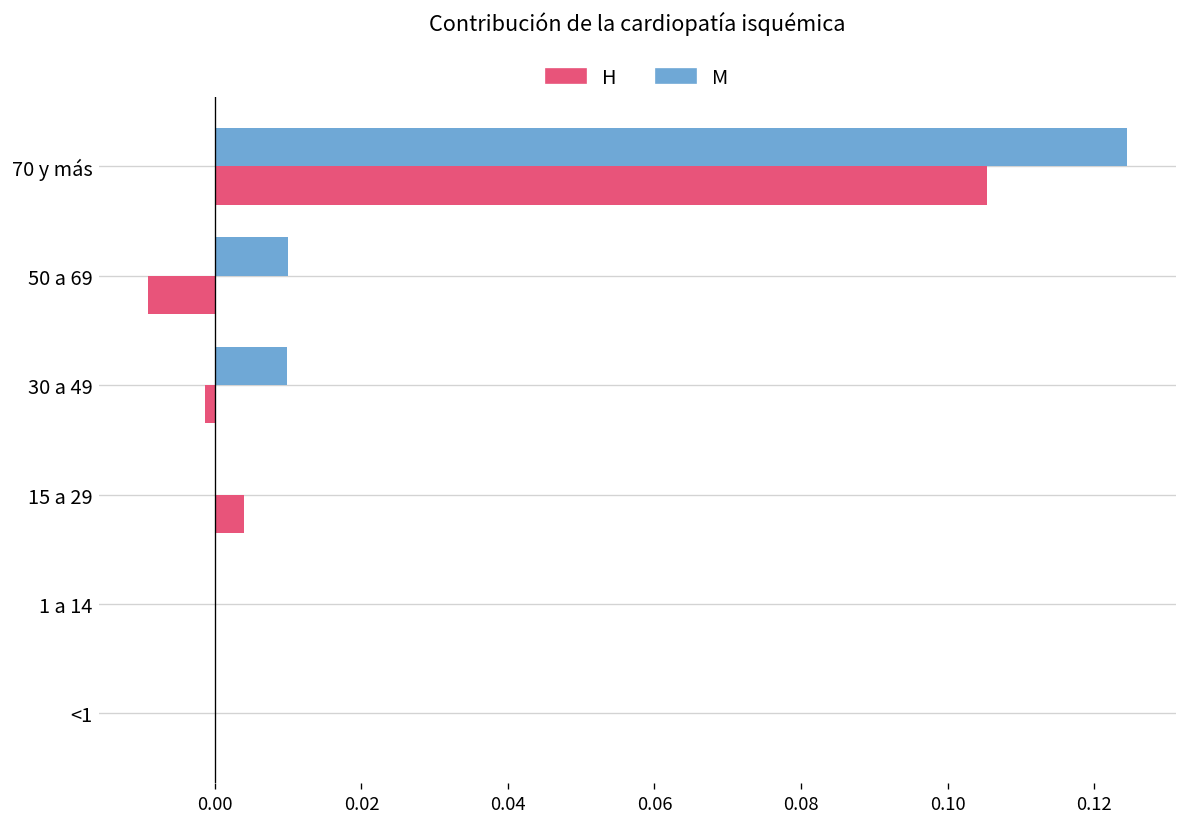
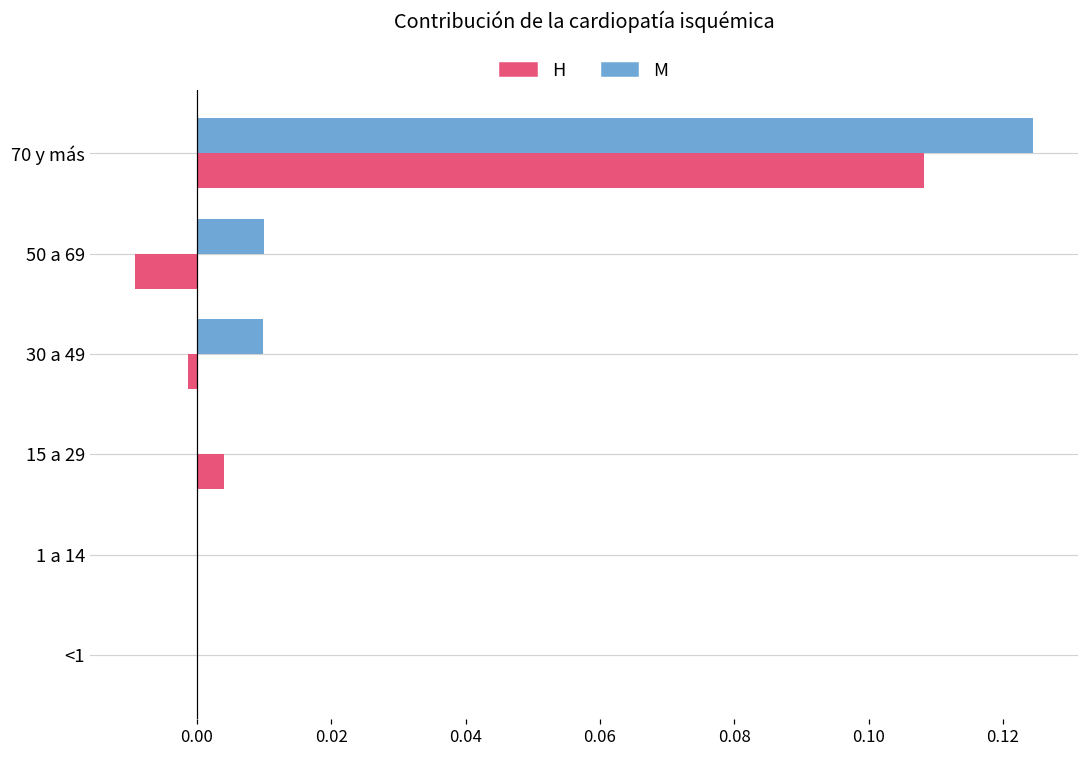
  {
    "H": {
-     "70 y más": 0.105,
+     "70 y más": 0.108,
      "50 a 69": -0.009,
      "30 a 49": -0.001,
      "15 a 29": 0.004,
      "1 a 14": 0.000,
      "<1": 0.000
    },
    "M": {
      "70 y más": 0.125,
      "50 a 69": 0.010,
      "30 a 49": 0.010,
      "15 a 29": 0.000,
      "1 a 14": 0.000,
      "<1": 0.000
    }
  }
